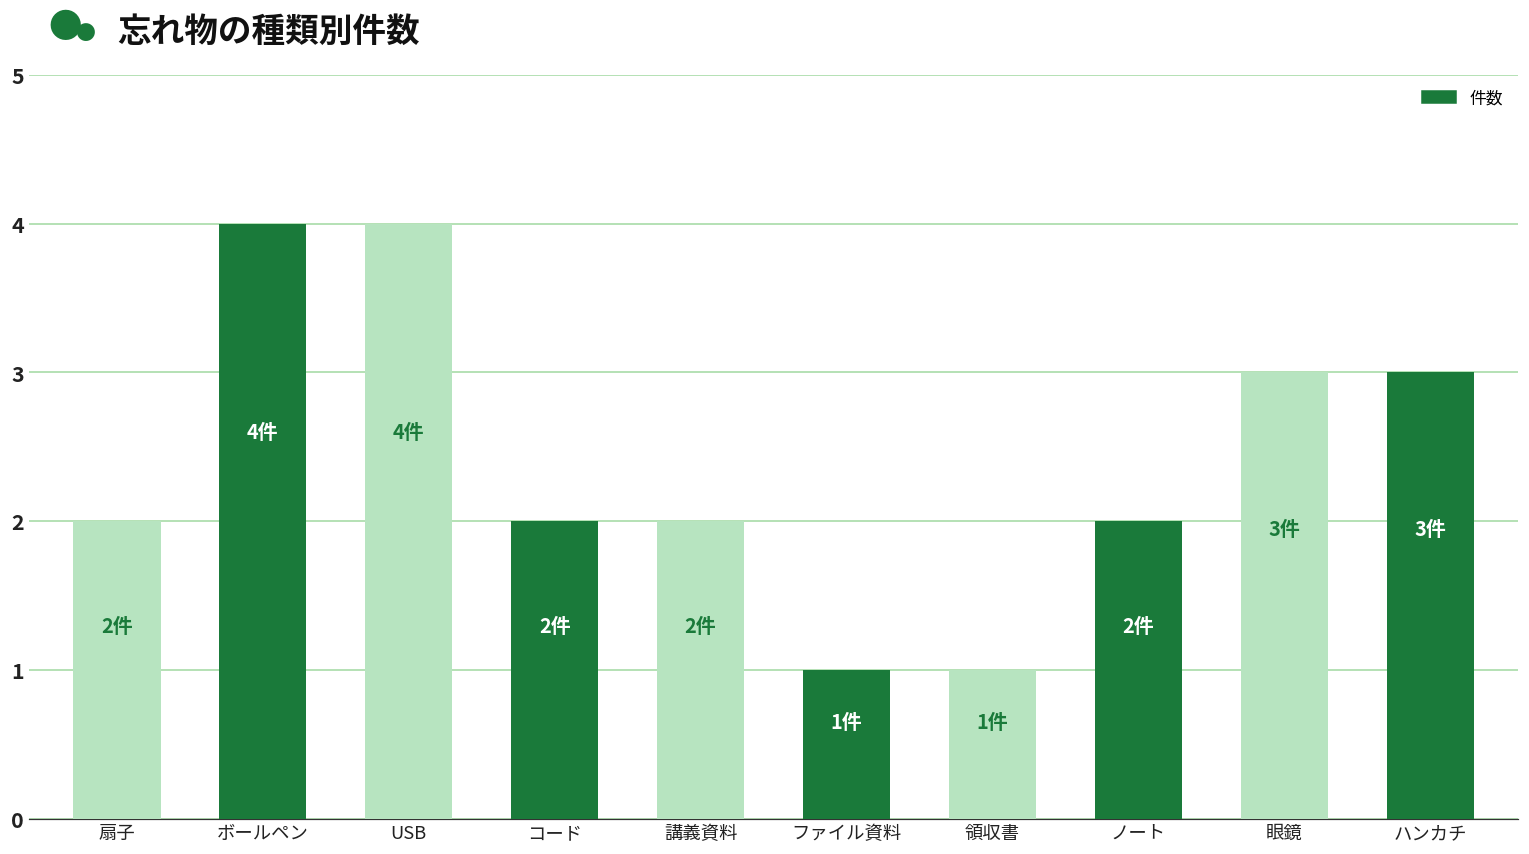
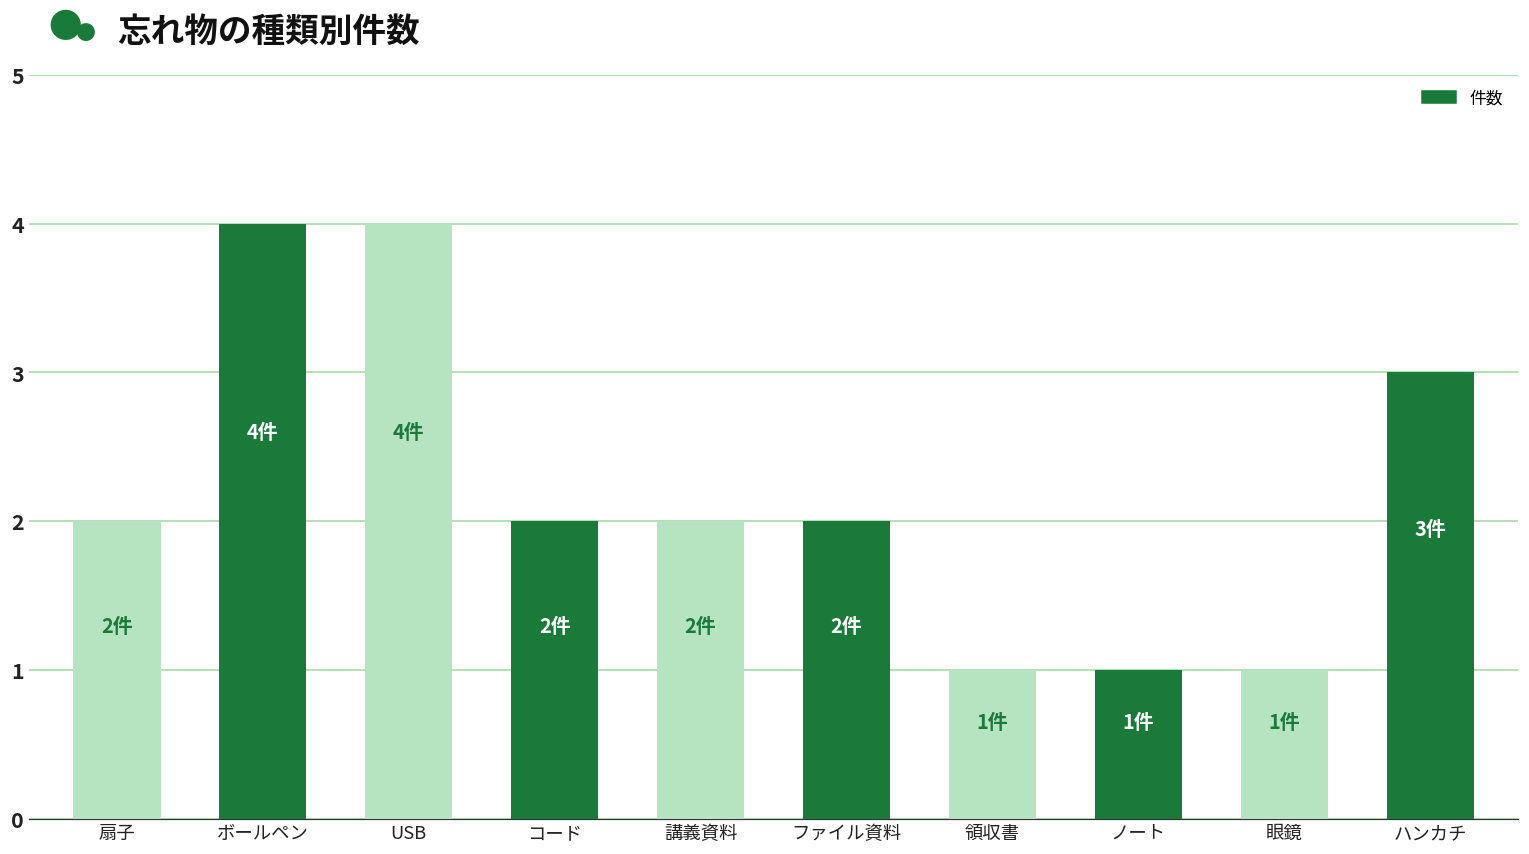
  {
    "扇子": "2件",
    "ボールペン": "4件",
    "USB": "4件",
    "コード": "2件",
    "講義資料": "2件",
-   "ファイル資料": "1件",
+   "ファイル資料": "2件",
    "領収書": "1件",
-   "ノート": "2件",
-   "眼鏡": "3件",
+   "ノート": "1件",
+   "眼鏡": "1件",
    "ハンカチ": "3件"
  }
